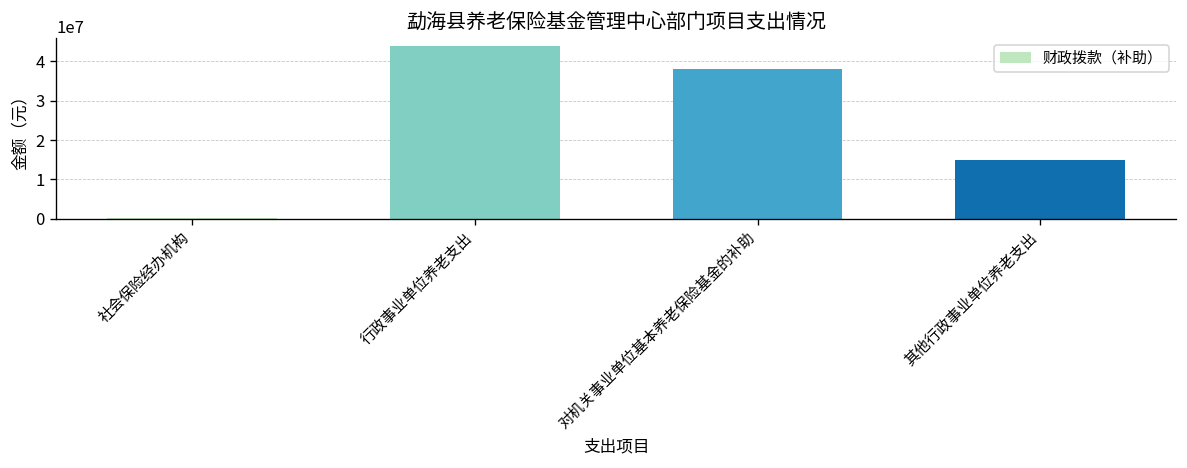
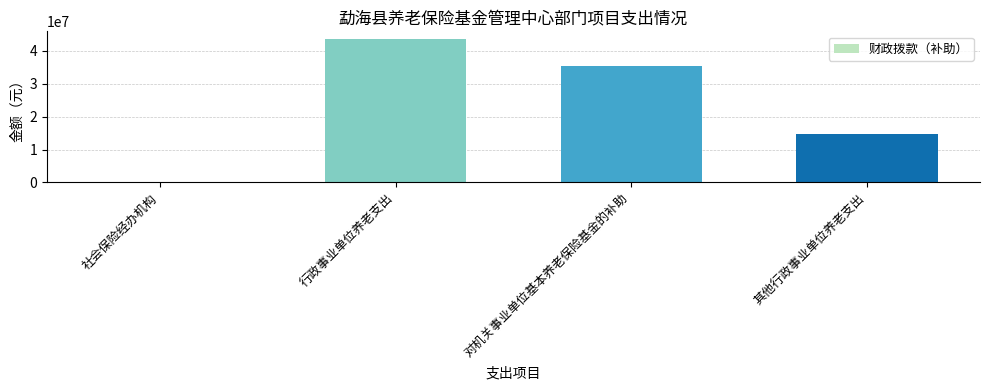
  {
    "行政事业单位养老支出": 44000000,
-   "对机关事业单位基本养老保险基金的补助": 38000000,
+   "对机关事业单位基本养老保险基金的补助": 35000000,
    "其他行政事业单位养老支出": 15000000
  }
